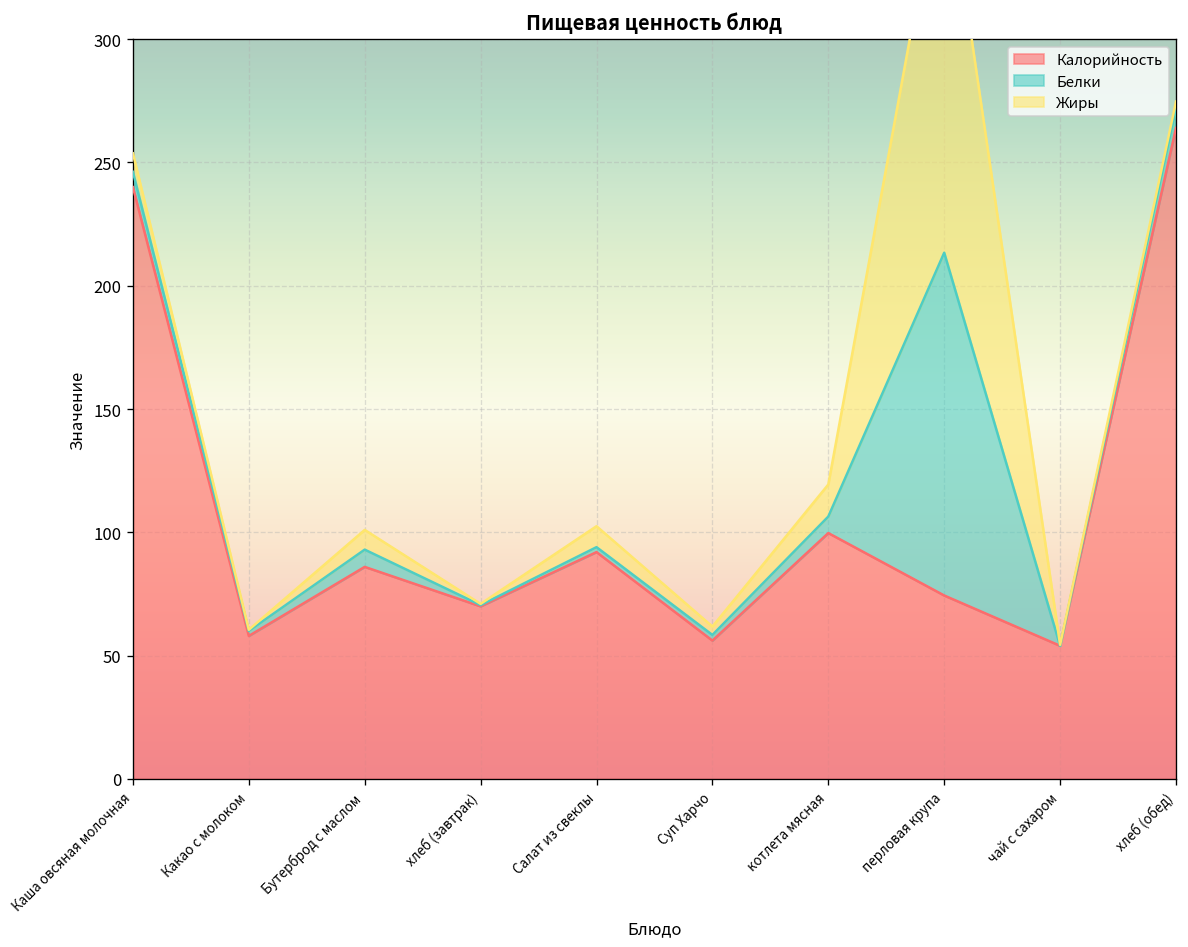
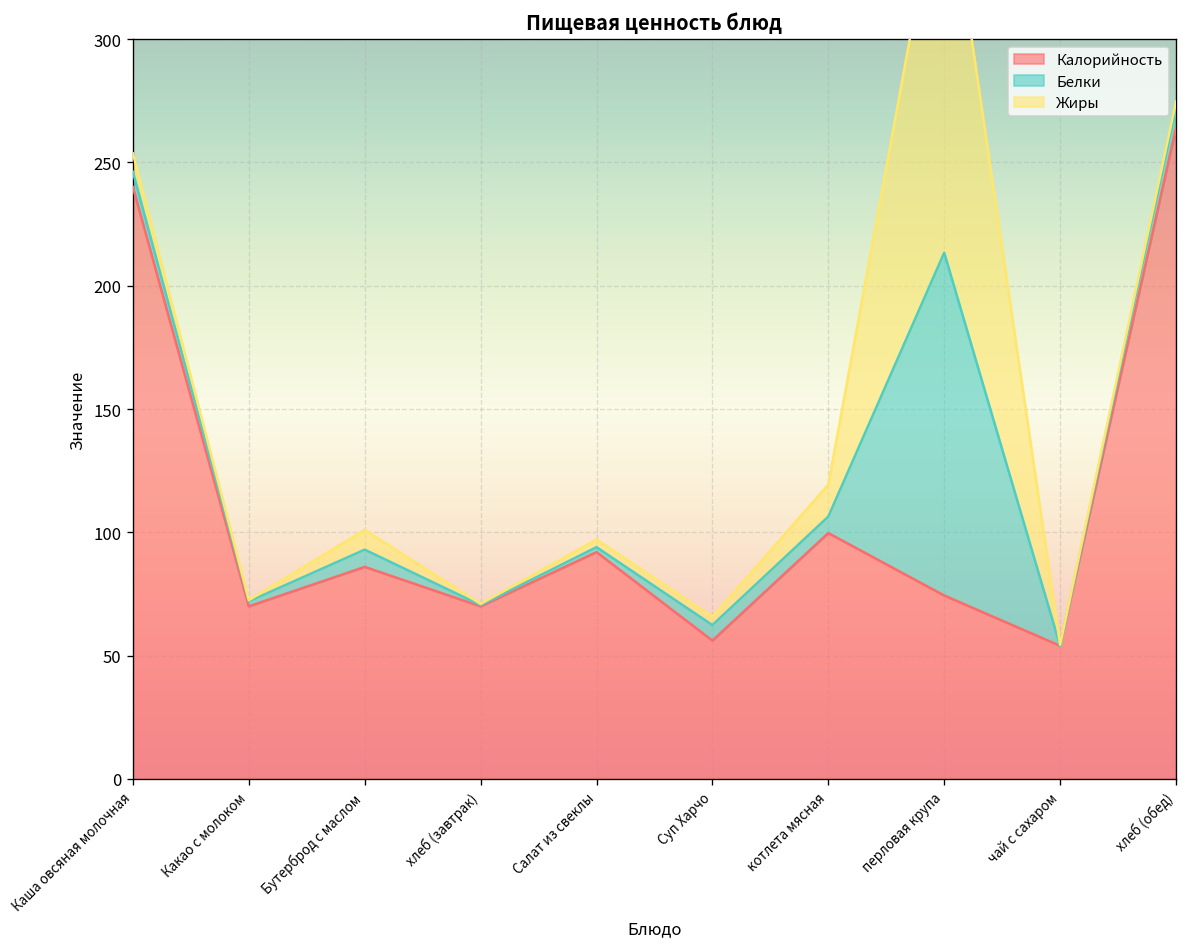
  {
    "Калорийность": {
      "Каша овсяная молочная": 240,
-     "Какао с молоком": 58,
+     "Какао с молоком": 70,
      "Бутерброд с маслом": 86,
      "Салат из свеклы": 92,
      "Суп Харчо": 56,
      "котлета мясная": 100,
      "перловая крупа": 74,
      "хлеб (обед)": 264
    },
    "Белки": {
      "Каша овсяная молочная": 6,
      "Бутерброд с маслом": 7,
      "Салат из свеклы": 2,
-     "Суп Харчо": 2,
+     "Суп Харчо": 6,
      "котлета мясная": 7,
      "перловая крупа": 139,
      "хлеб (обед)": 8
    },
    "Жиры": {
      "Каша овсяная молочная": 8,
      "Бутерброд с маслом": 8,
-     "Салат из свеклы": 9,
+     "Салат из свеклы": 3,
      "Суп Харчо": 3,
      "котлета мясная": 13,
      "хлеб (обед)": 3
    }
  }
